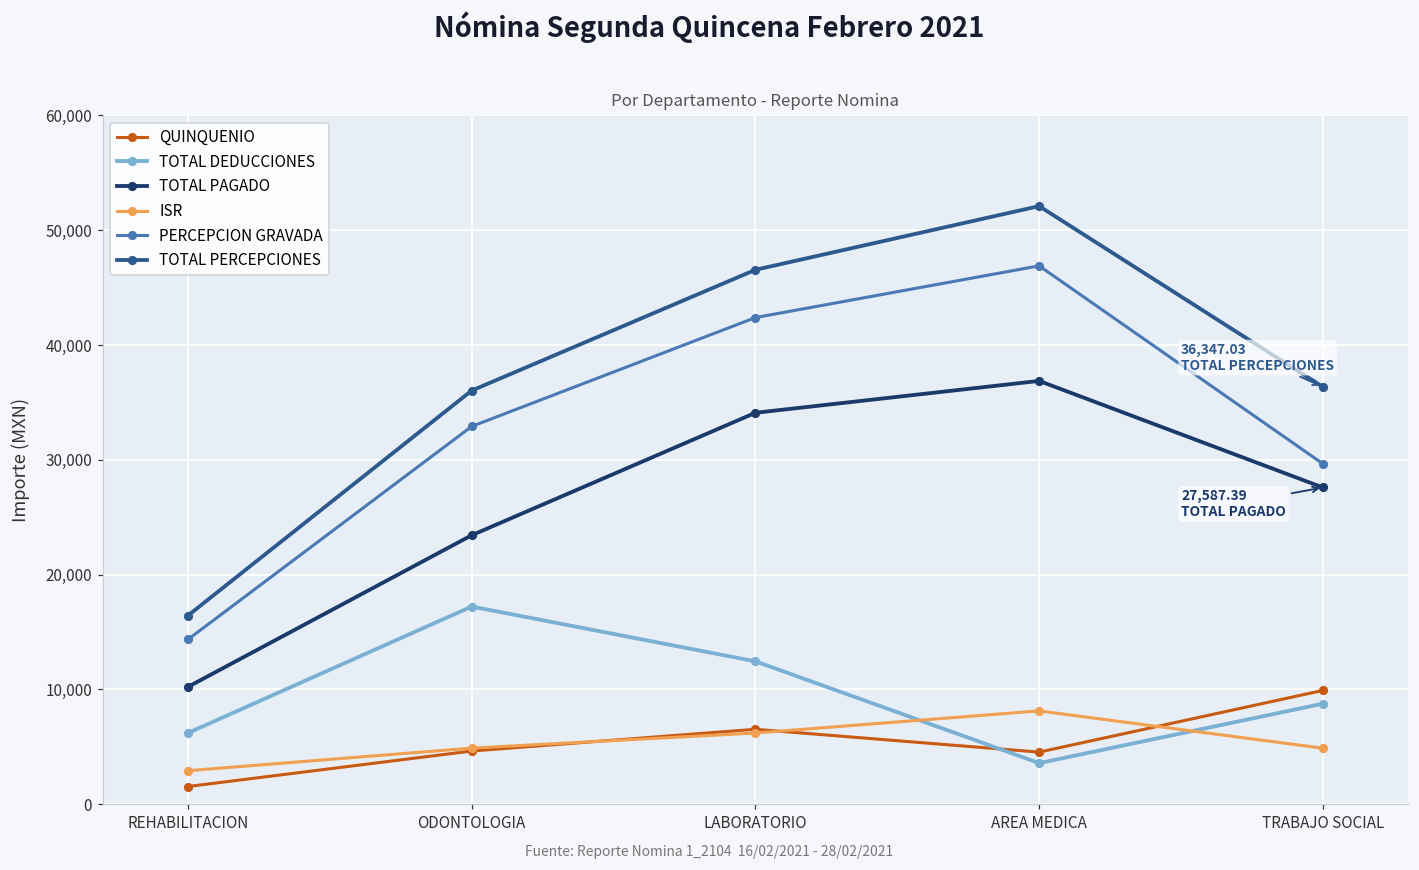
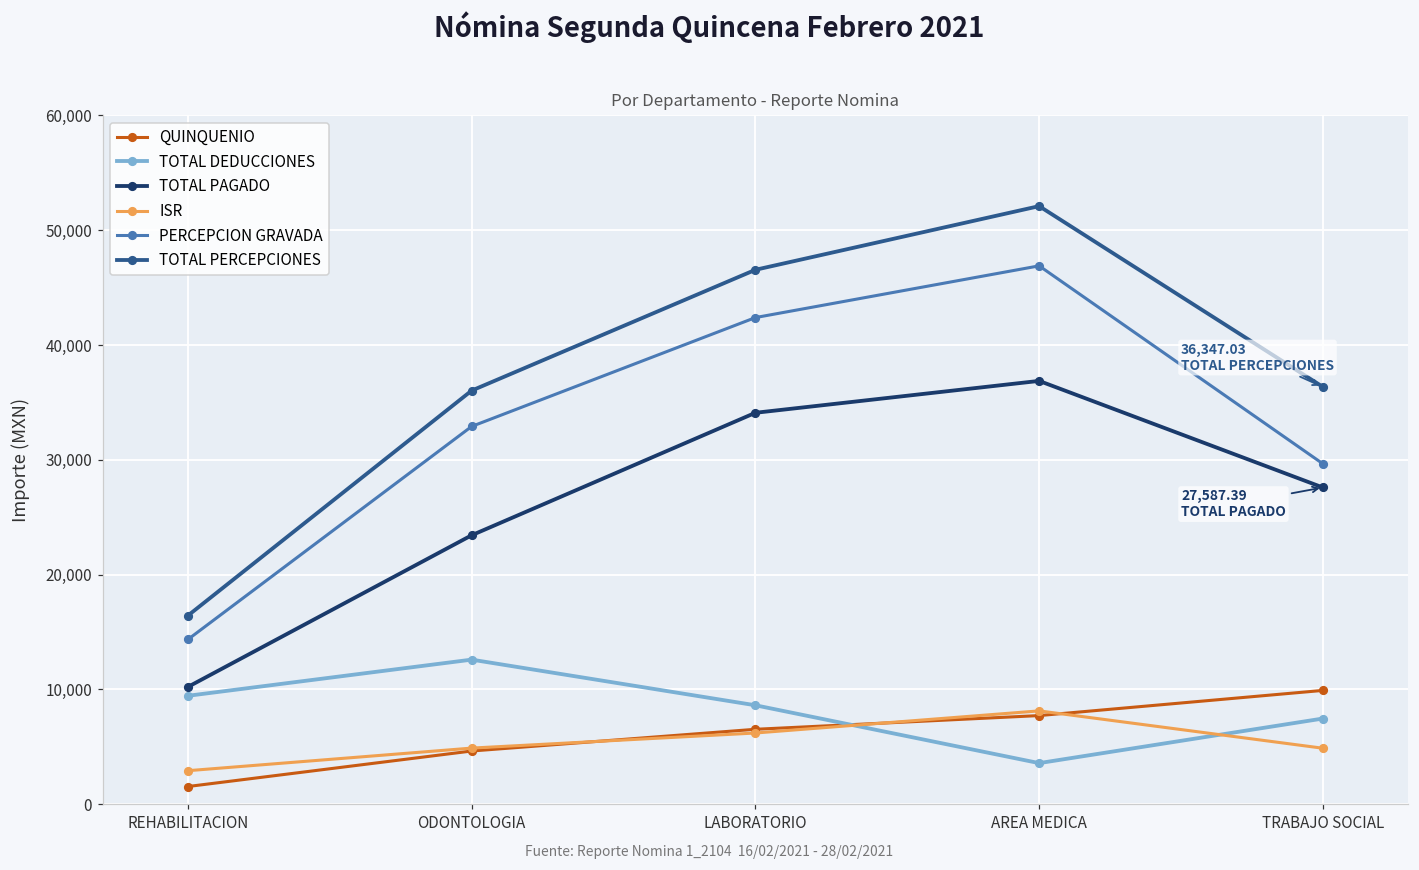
  {
    "QUINQUENIO": {
      "REHABILITACION": "1,500",
      "ODONTOLOGIA": "4,600",
      "LABORATORIO": "6,500",
-     "AREA MEDICA": "4,500",
+     "AREA MEDICA": "7,700",
      "TRABAJO SOCIAL": "9,900"
    },
    "TOTAL DEDUCCIONES": {
-     "REHABILITACION": "6,200",
-     "ODONTOLOGIA": "17,200",
-     "LABORATORIO": "12,500",
+     "REHABILITACION": "9,400",
+     "ODONTOLOGIA": "12,600",
+     "LABORATORIO": "8,600",
      "AREA MEDICA": "3,600",
-     "TRABAJO SOCIAL": "8,800"
+     "TRABAJO SOCIAL": "7,500"
    },
    "ISR": {
      "REHABILITACION": "2,900",
      "ODONTOLOGIA": "4,900",
      "LABORATORIO": "6,200",
      "AREA MEDICA": "8,100",
      "TRABAJO SOCIAL": "4,900"
    }
  }
